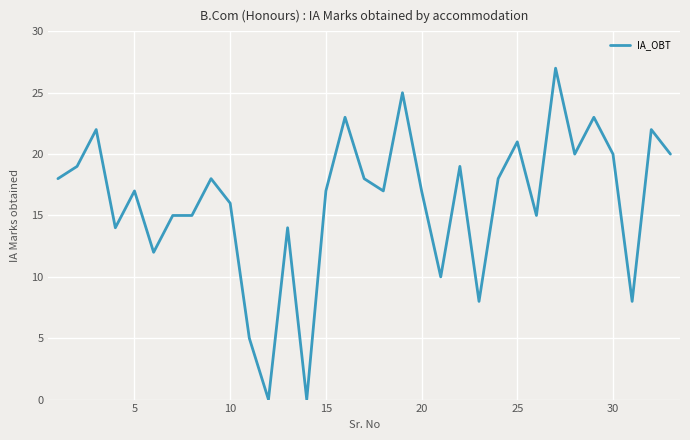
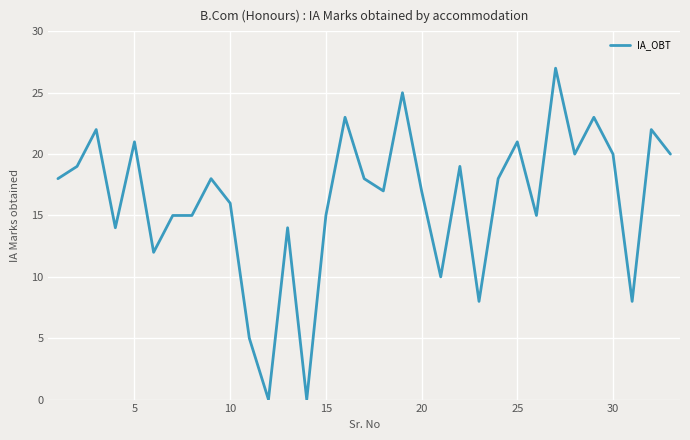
  {
-   "5": 17,
+   "5": 21,
    "10": 16,
-   "15": 17,
+   "15": 15,
    "20": 17,
    "25": 21,
    "30": 20
  }
